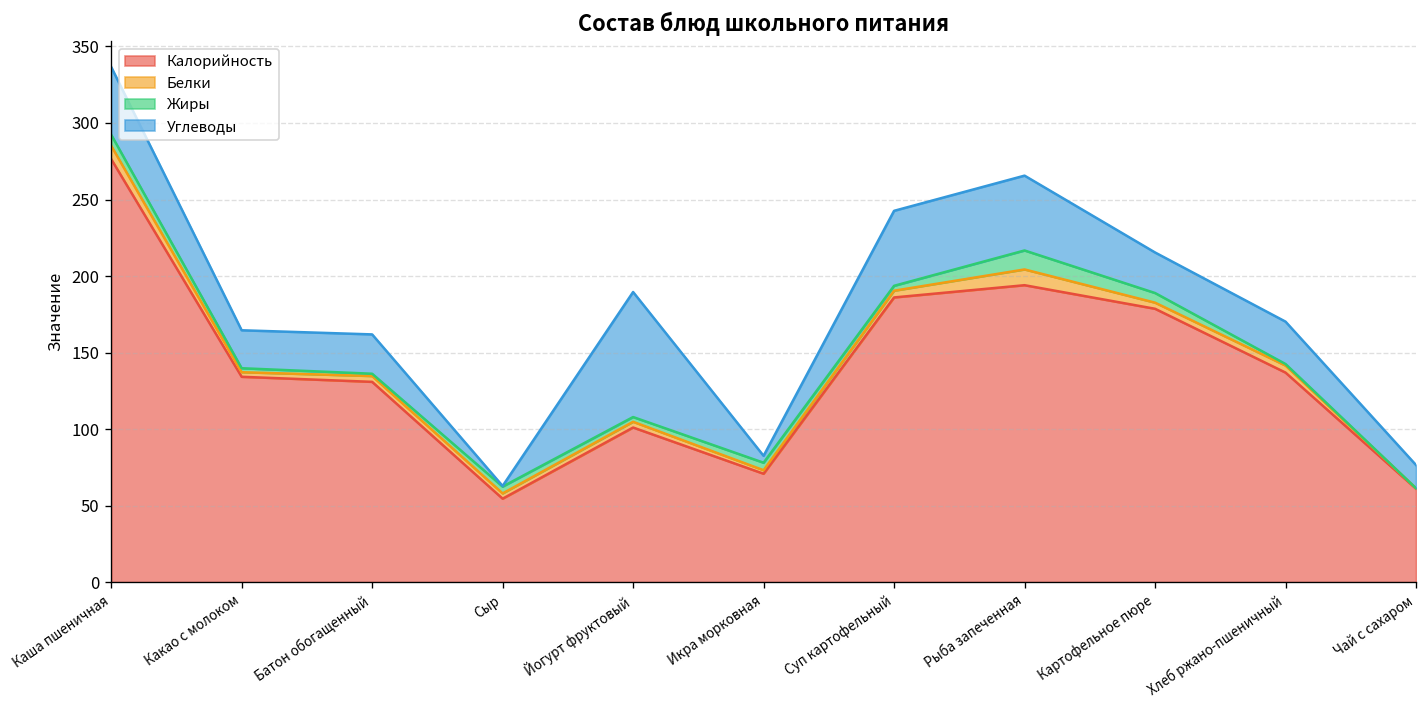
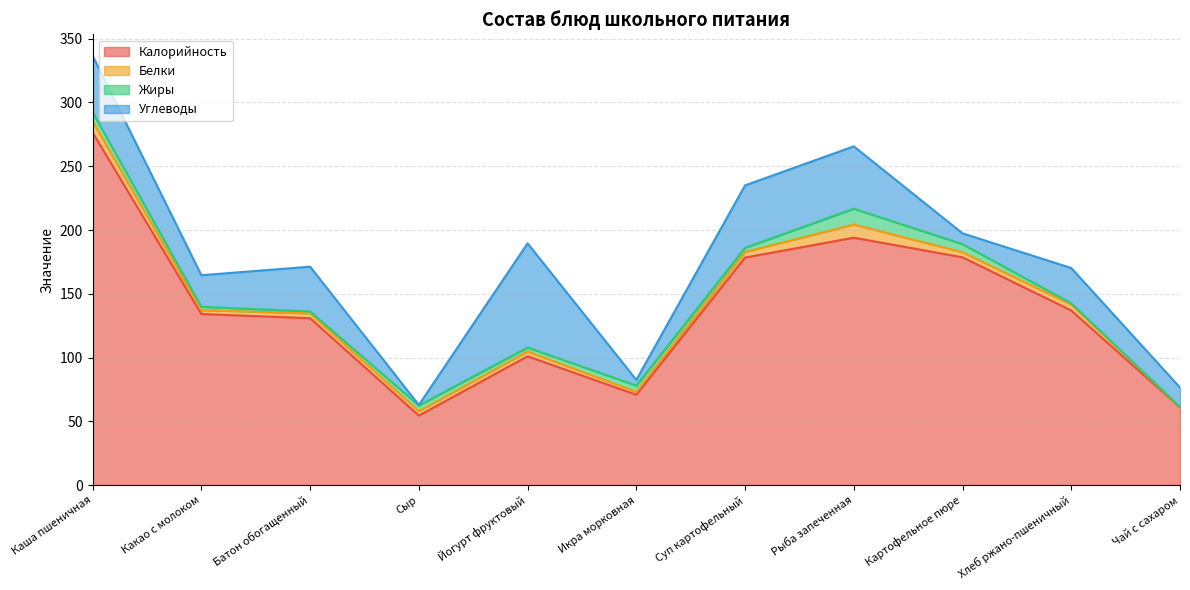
  {
    "Калорийность": {
      "Каша пшеничная": 276,
      "Какао с молоком": 134,
      "Батон обогащенный": 131,
      "Сыр": 55,
      "Йогурт фруктовый": 101,
      "Икра морковная": 71,
-     "Суп картофельный": 186,
+     "Суп картофельный": 178,
      "Рыба запеченная": 194,
      "Картофельное пюре": 179,
      "Хлеб ржано-пшеничный": 137
    },
    "Белки": {
      "Каша пшеничная": 9,
      "Какао с молоком": 3,
      "Сыр": 3,
      "Йогурт фруктовый": 4,
      "Икра морковная": 2,
      "Суп картофельный": 4,
      "Рыба запеченная": 10,
      "Картофельное пюре": 4
    },
    "Жиры": {
      "Каша пшеничная": 7,
      "Какао с молоком": 3,
      "Йогурт фруктовый": 3,
      "Икра морковная": 5,
      "Суп картофельный": 3,
      "Рыба запеченная": 12,
      "Картофельное пюре": 6
    },
    "Углеводы": {
      "Каша пшеничная": 44,
      "Какао с молоком": 25,
-     "Батон обогащенный": 26,
+     "Батон обогащенный": 35,
      "Йогурт фруктовый": 82,
      "Икра морковная": 5,
      "Суп картофельный": 49,
      "Рыба запеченная": 49,
-     "Картофельное пюре": 27,
+     "Картофельное пюре": 9,
      "Хлеб ржано-пшеничный": 28,
      "Чай с сахаром": 15
    }
  }
